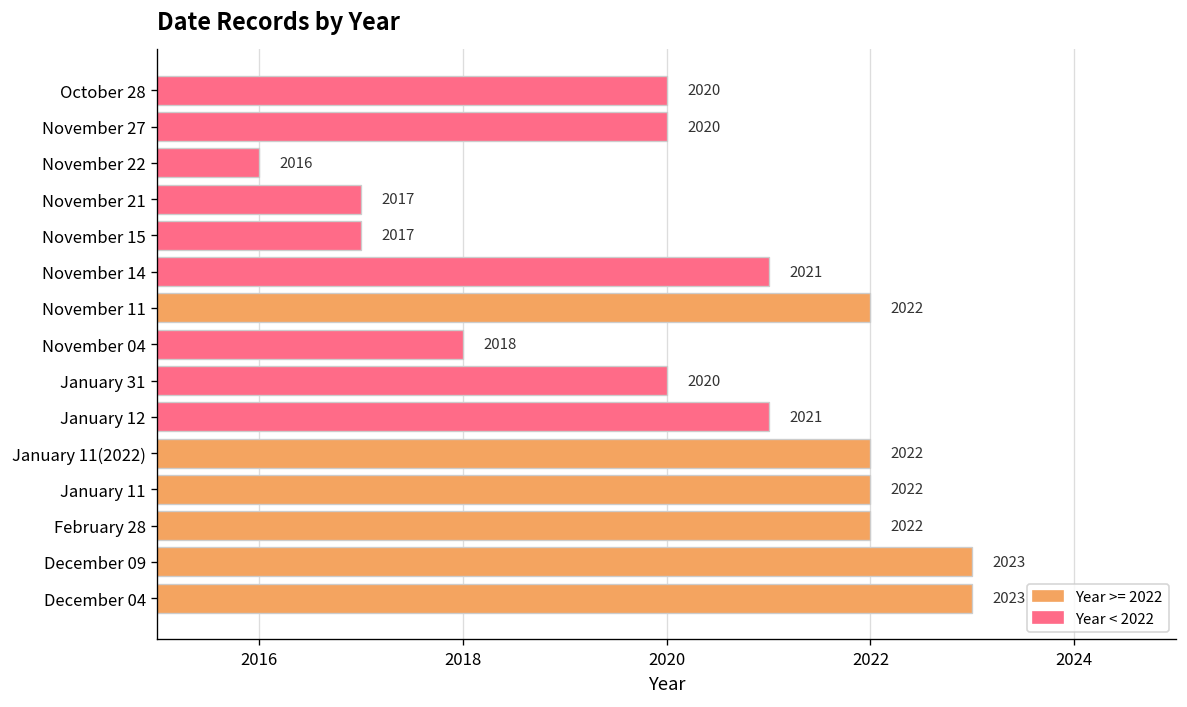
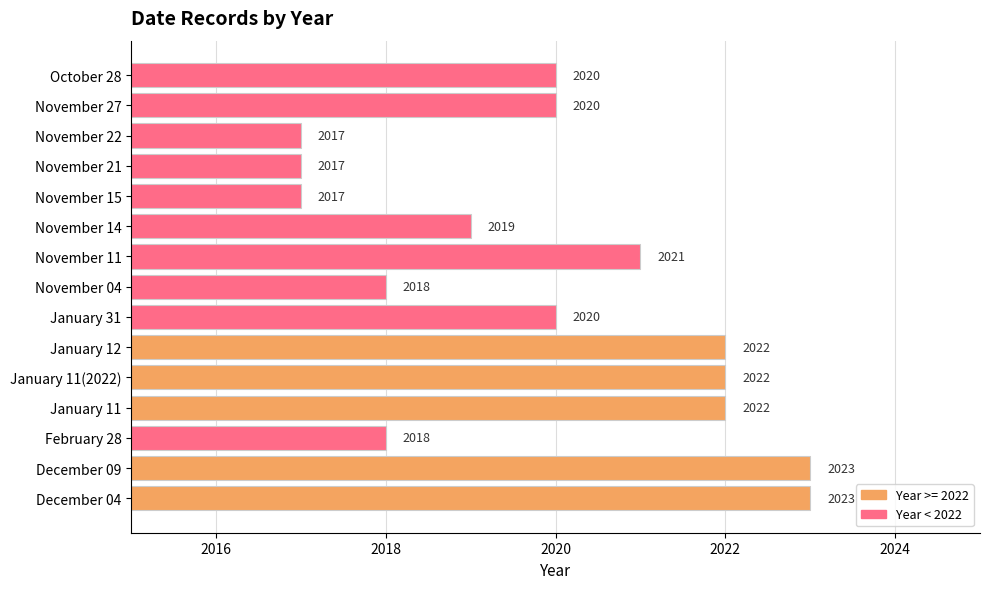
  {
    "October 28": 2020,
    "November 27": 2020,
-   "November 22": 2016,
+   "November 22": 2017,
    "November 21": 2017,
    "November 15": 2017,
-   "November 14": 2021,
-   "November 11": 2022,
+   "November 14": 2019,
+   "November 11": 2021,
    "November 04": 2018,
    "January 31": 2020,
-   "January 12": 2021,
+   "January 12": 2022,
    "January 11(2022)": 2022,
    "January 11": 2022,
-   "February 28": 2022,
+   "February 28": 2018,
    "December 09": 2023,
    "December 04": 2023
  }
